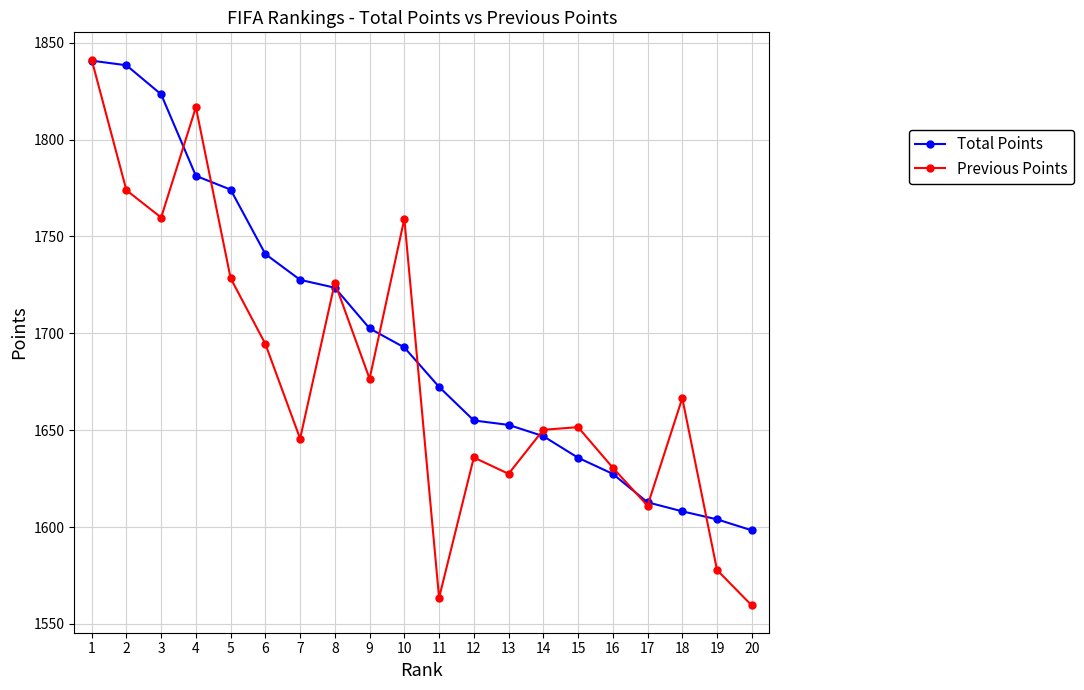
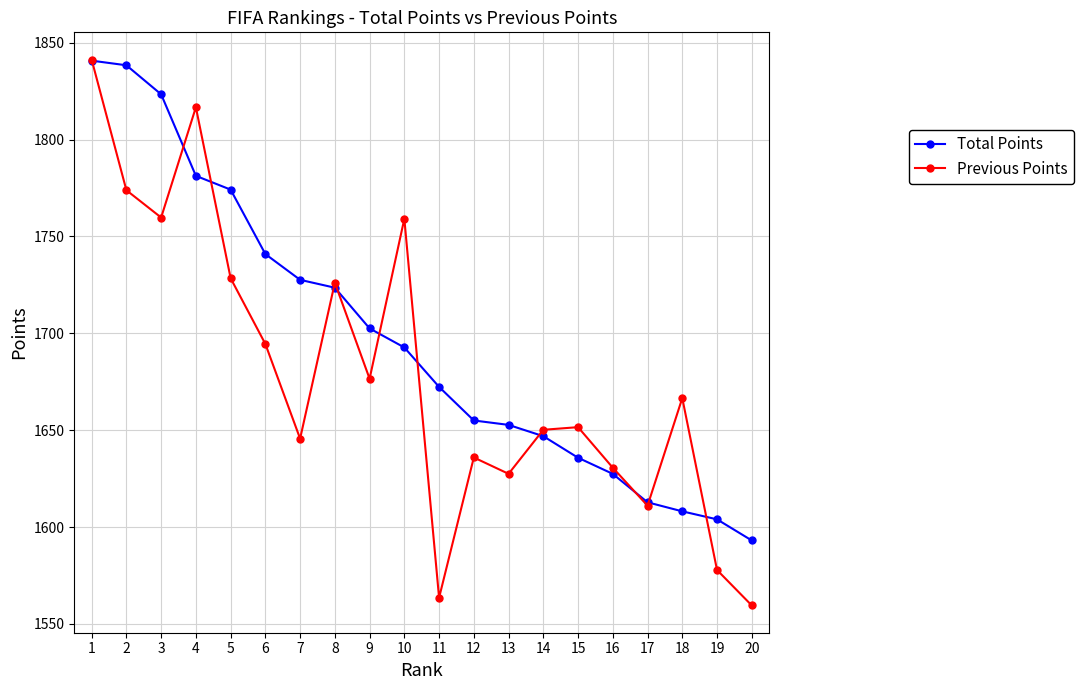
  {
    "Total Points": {
      "2": 1838,
      "3": 1823,
      "4": 1781,
      "5": 1774,
      "6": 1741,
      "7": 1728,
      "8": 1724,
      "9": 1703,
      "10": 1693,
      "11": 1672,
      "12": 1655,
      "13": 1653,
      "14": 1647,
      "15": 1636,
      "16": 1627,
      "17": 1613,
      "18": 1608,
      "19": 1604,
-     "20": 1598
+     "20": 1593
    },
    "Previous Points": {
      "2": 1774,
      "3": 1760,
      "4": 1817,
      "5": 1728,
      "6": 1695,
      "7": 1646,
      "8": 1726,
      "9": 1677,
      "10": 1759,
      "11": 1564,
      "12": 1636,
      "13": 1627,
      "14": 1650,
      "15": 1652,
      "16": 1631,
      "17": 1611,
      "18": 1667,
      "19": 1578,
      "20": 1560
    }
  }
